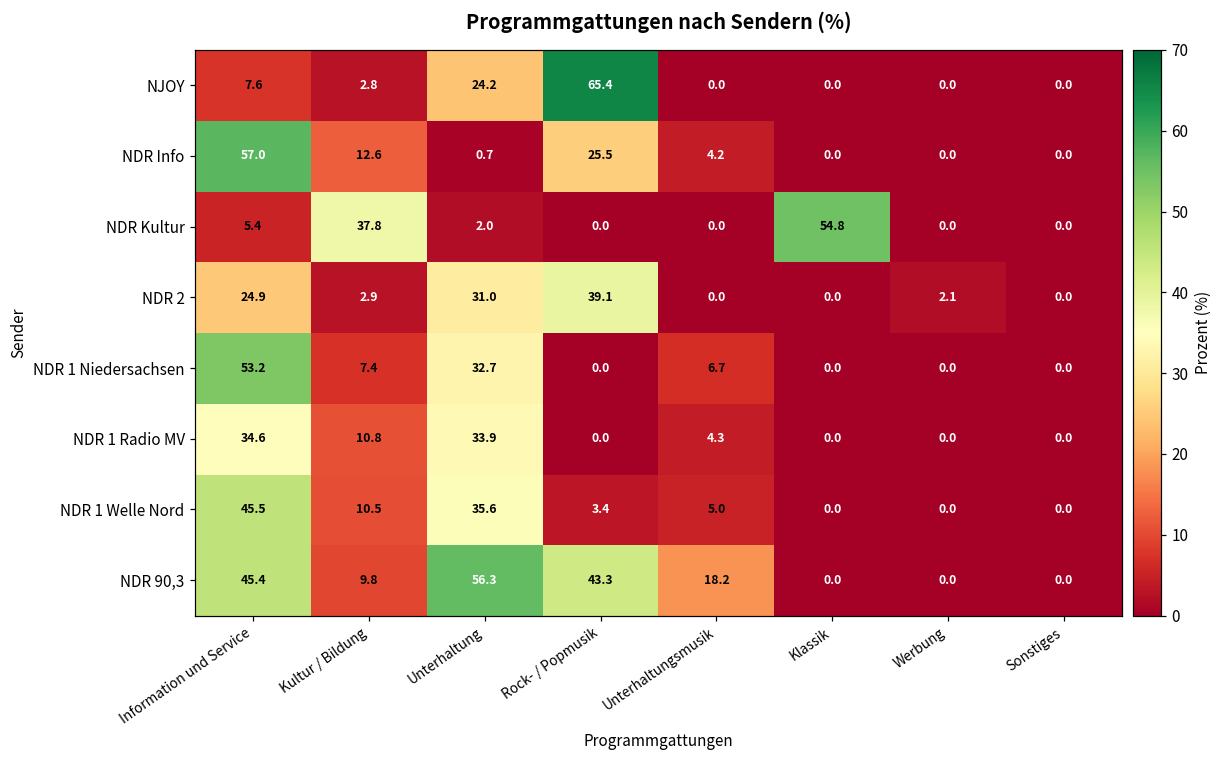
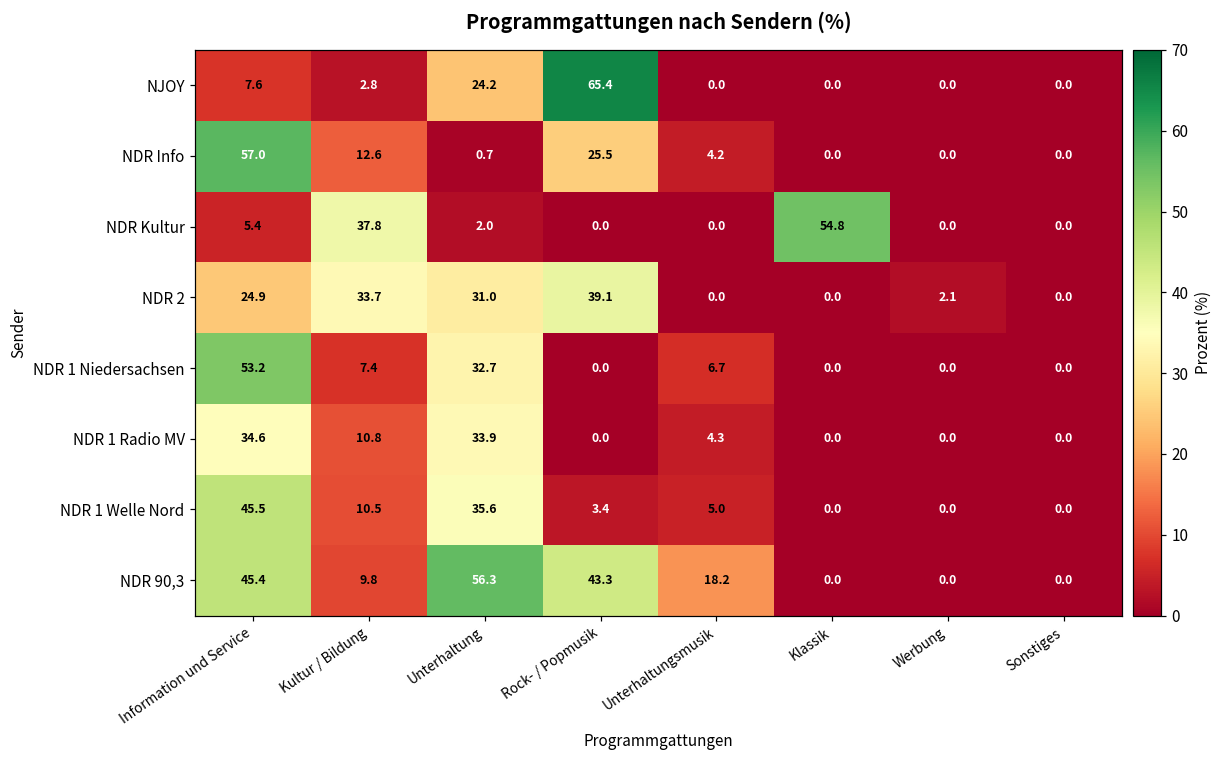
  {
    "NJOY": {
      "Information und Service": 7.6,
      "Kultur / Bildung": 2.8,
      "Unterhaltung": 24.2,
      "Rock- / Popmusik": 65.4,
      "Unterhaltungsmusik": 0.0,
      "Klassik": 0.0,
      "Werbung": 0.0,
      "Sonstiges": 0.0
    },
    "NDR Info": {
      "Information und Service": 57.0,
      "Kultur / Bildung": 12.6,
      "Unterhaltung": 0.7,
      "Rock- / Popmusik": 25.5,
      "Unterhaltungsmusik": 4.2,
      "Klassik": 0.0,
      "Werbung": 0.0,
      "Sonstiges": 0.0
    },
    "NDR Kultur": {
      "Information und Service": 5.4,
      "Kultur / Bildung": 37.8,
      "Unterhaltung": 2.0,
      "Rock- / Popmusik": 0.0,
      "Unterhaltungsmusik": 0.0,
      "Klassik": 54.8,
      "Werbung": 0.0,
      "Sonstiges": 0.0
    },
    "NDR 2": {
      "Information und Service": 24.9,
-     "Kultur / Bildung": 2.9,
+     "Kultur / Bildung": 33.7,
      "Unterhaltung": 31.0,
      "Rock- / Popmusik": 39.1,
      "Unterhaltungsmusik": 0.0,
      "Klassik": 0.0,
      "Werbung": 2.1,
      "Sonstiges": 0.0
    },
    "NDR 1 Niedersachsen": {
      "Information und Service": 53.2,
      "Kultur / Bildung": 7.4,
      "Unterhaltung": 32.7,
      "Rock- / Popmusik": 0.0,
      "Unterhaltungsmusik": 6.7,
      "Klassik": 0.0,
      "Werbung": 0.0,
      "Sonstiges": 0.0
    },
    "NDR 1 Radio MV": {
      "Information und Service": 34.6,
      "Kultur / Bildung": 10.8,
      "Unterhaltung": 33.9,
      "Rock- / Popmusik": 0.0,
      "Unterhaltungsmusik": 4.3,
      "Klassik": 0.0,
      "Werbung": 0.0,
      "Sonstiges": 0.0
    },
    "NDR 1 Welle Nord": {
      "Information und Service": 45.5,
      "Kultur / Bildung": 10.5,
      "Unterhaltung": 35.6,
      "Rock- / Popmusik": 3.4,
      "Unterhaltungsmusik": 5.0,
      "Klassik": 0.0,
      "Werbung": 0.0,
      "Sonstiges": 0.0
    },
    "NDR 90,3": {
      "Information und Service": 45.4,
      "Kultur / Bildung": 9.8,
      "Unterhaltung": 56.3,
      "Rock- / Popmusik": 43.3,
      "Unterhaltungsmusik": 18.2,
      "Klassik": 0.0,
      "Werbung": 0.0,
      "Sonstiges": 0.0
    }
  }
